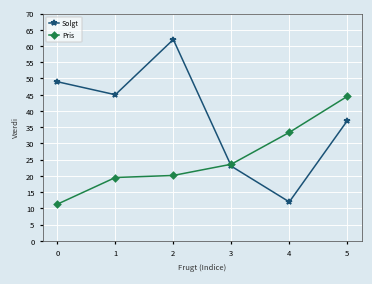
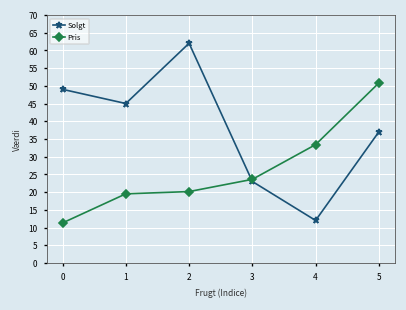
  {
    "Solgt": {
      "0": 49,
      "1": 45,
      "2": 62,
      "4": 12,
      "5": 37
    },
    "Pris": {
      "0": 11,
      "1": 20,
      "2": 20,
      "4": 33,
-     "5": 45
+     "5": 51
    }
  }
